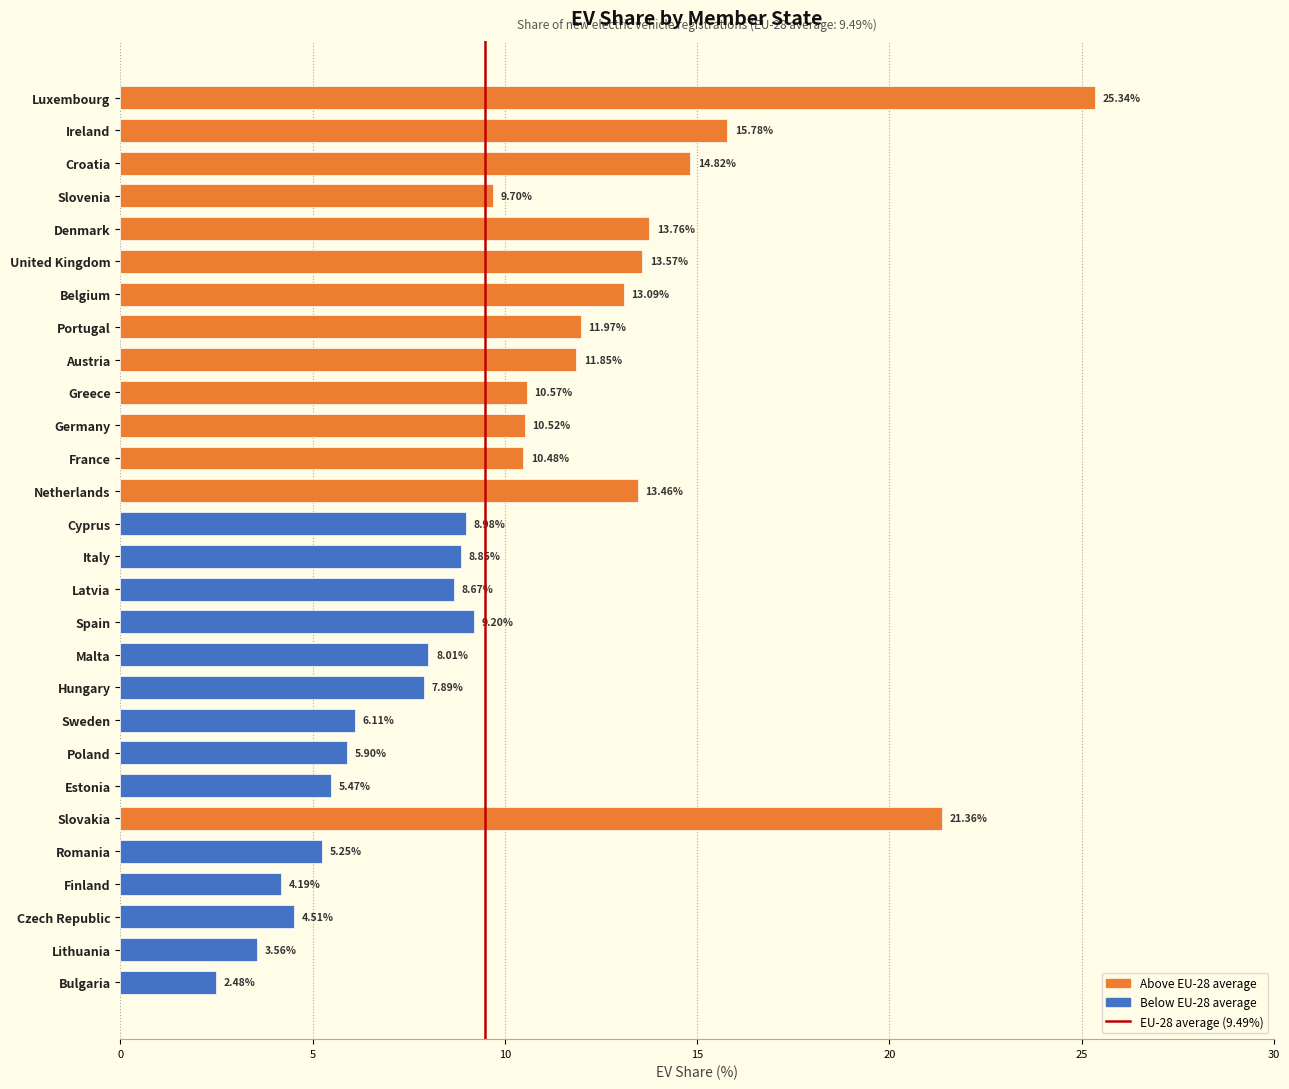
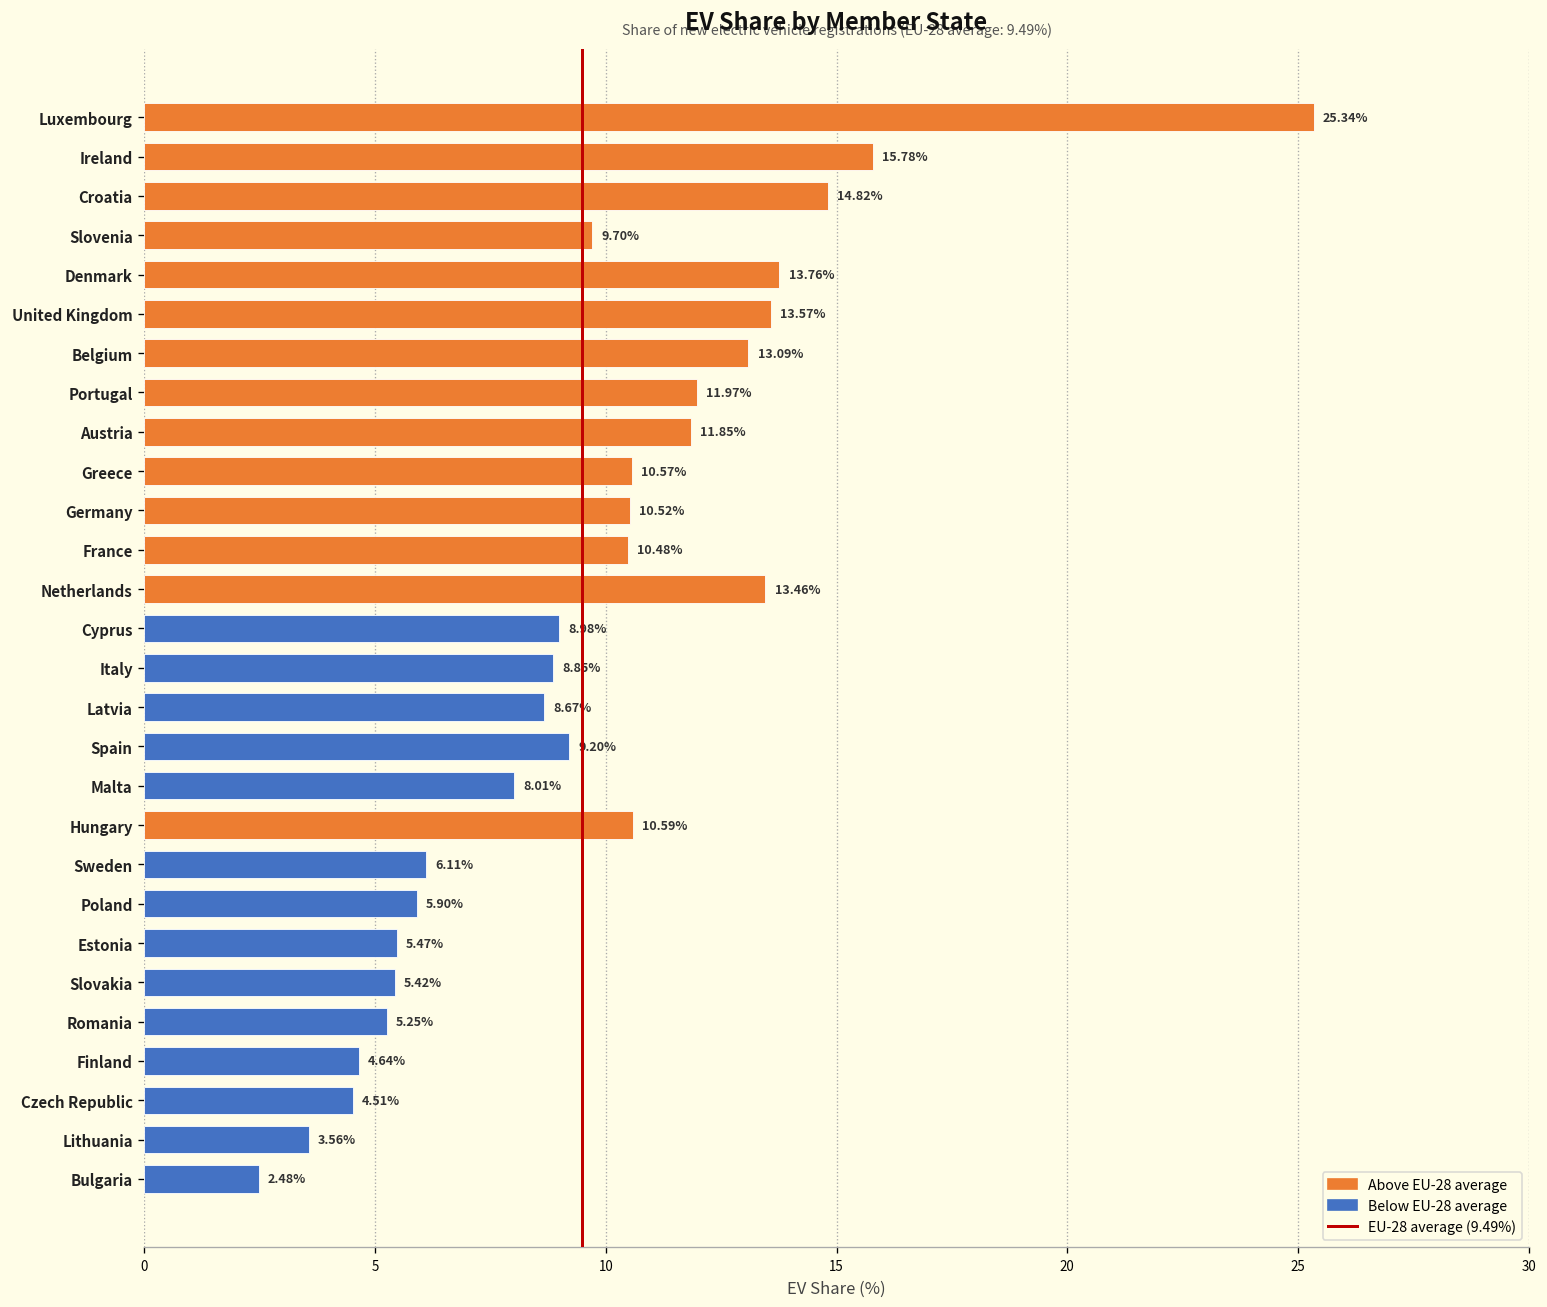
  {
    "Luxembourg": "25.34%",
    "Ireland": "15.78%",
    "Croatia": "14.82%",
    "Slovenia": "9.70%",
    "Denmark": "13.76%",
    "United Kingdom": "13.57%",
    "Belgium": "13.09%",
    "Portugal": "11.97%",
    "Austria": "11.85%",
    "Greece": "10.57%",
    "Germany": "10.52%",
    "France": "10.48%",
    "Netherlands": "13.46%",
    "Cyprus": "8.98%",
    "Italy": "8.85%",
    "Latvia": "8.67%",
    "Spain": "9.20%",
    "Malta": "8.01%",
-   "Hungary": "7.89%",
+   "Hungary": "10.59%",
    "Sweden": "6.11%",
    "Poland": "5.90%",
    "Estonia": "5.47%",
-   "Slovakia": "21.36%",
+   "Slovakia": "5.42%",
    "Romania": "5.25%",
-   "Finland": "4.19%",
+   "Finland": "4.64%",
    "Czech Republic": "4.51%",
    "Lithuania": "3.56%",
    "Bulgaria": "2.48%"
  }
